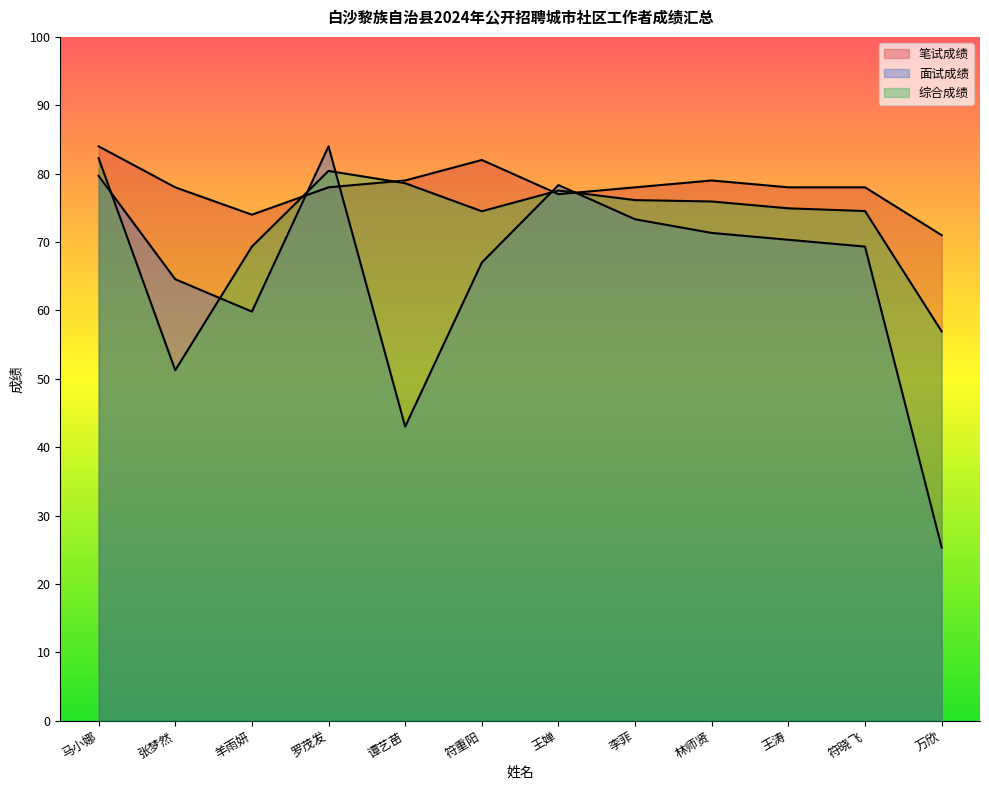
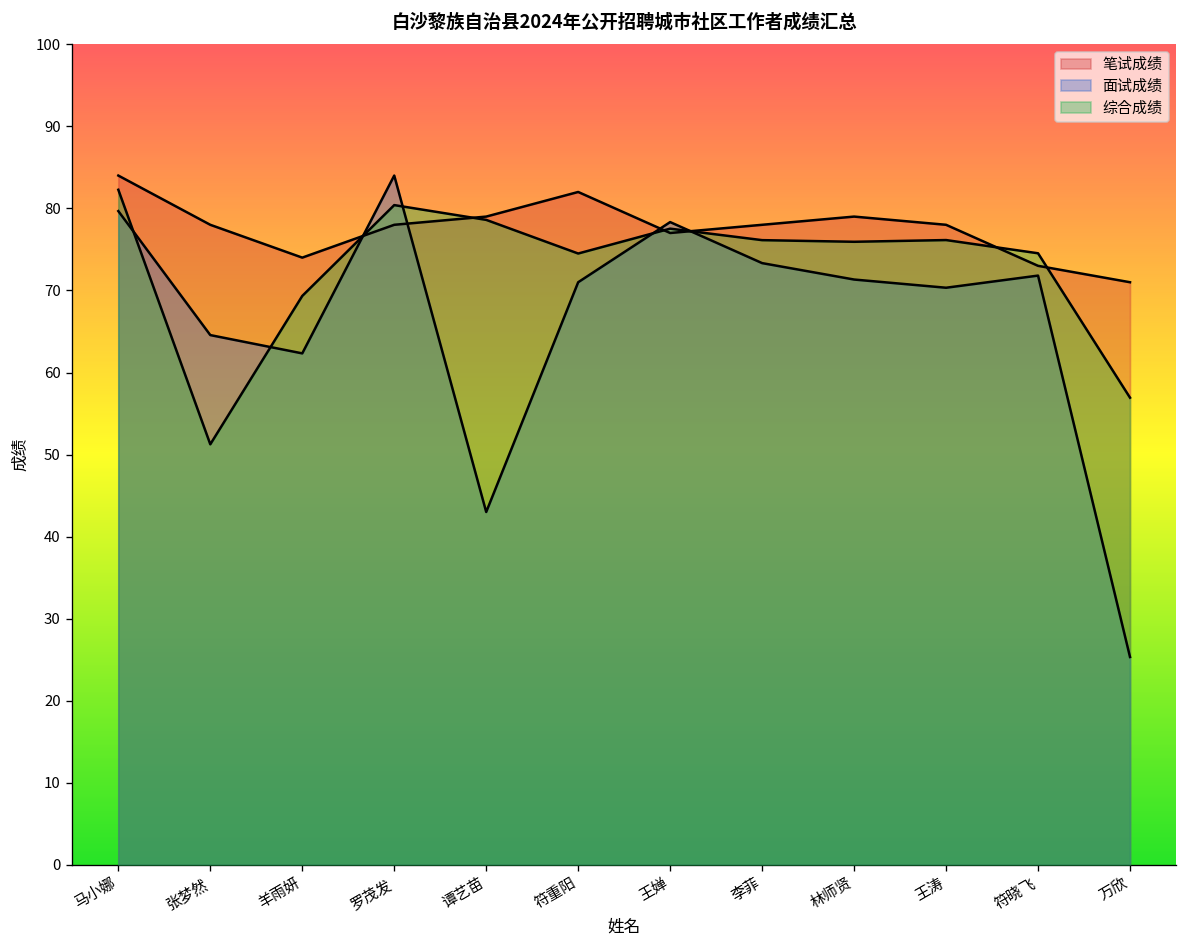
  {
    "笔试成绩": {
      "马小娜": 84,
      "张梦然": 78,
      "羊雨妍": 74,
      "罗茂发": 78,
      "谭艺苗": 79,
      "符重阳": 82,
      "王婵": 77,
      "李菲": 78,
      "林师贤": 79,
      "王涛": 78,
-     "符晓飞": 78,
+     "符晓飞": 73,
      "万欣": 71
    },
    "面试成绩": {
      "马小娜": 80,
      "张梦然": 65,
-     "羊雨妍": 60,
+     "羊雨妍": 62,
      "罗茂发": 84,
      "谭艺苗": 43,
-     "符重阳": 67,
+     "符重阳": 71,
      "王婵": 78,
      "李菲": 73,
      "林师贤": 71,
      "王涛": 70,
-     "符晓飞": 69,
+     "符晓飞": 72,
      "万欣": 25
    },
    "综合成绩": {
      "马小娜": 82,
      "张梦然": 51,
      "羊雨妍": 69,
      "罗茂发": 80,
      "谭艺苗": 79,
      "符重阳": 75,
      "王婵": 78,
      "李菲": 76,
      "林师贤": 76,
-     "王涛": 75,
+     "王涛": 76,
      "符晓飞": 75,
      "万欣": 57
    }
  }
